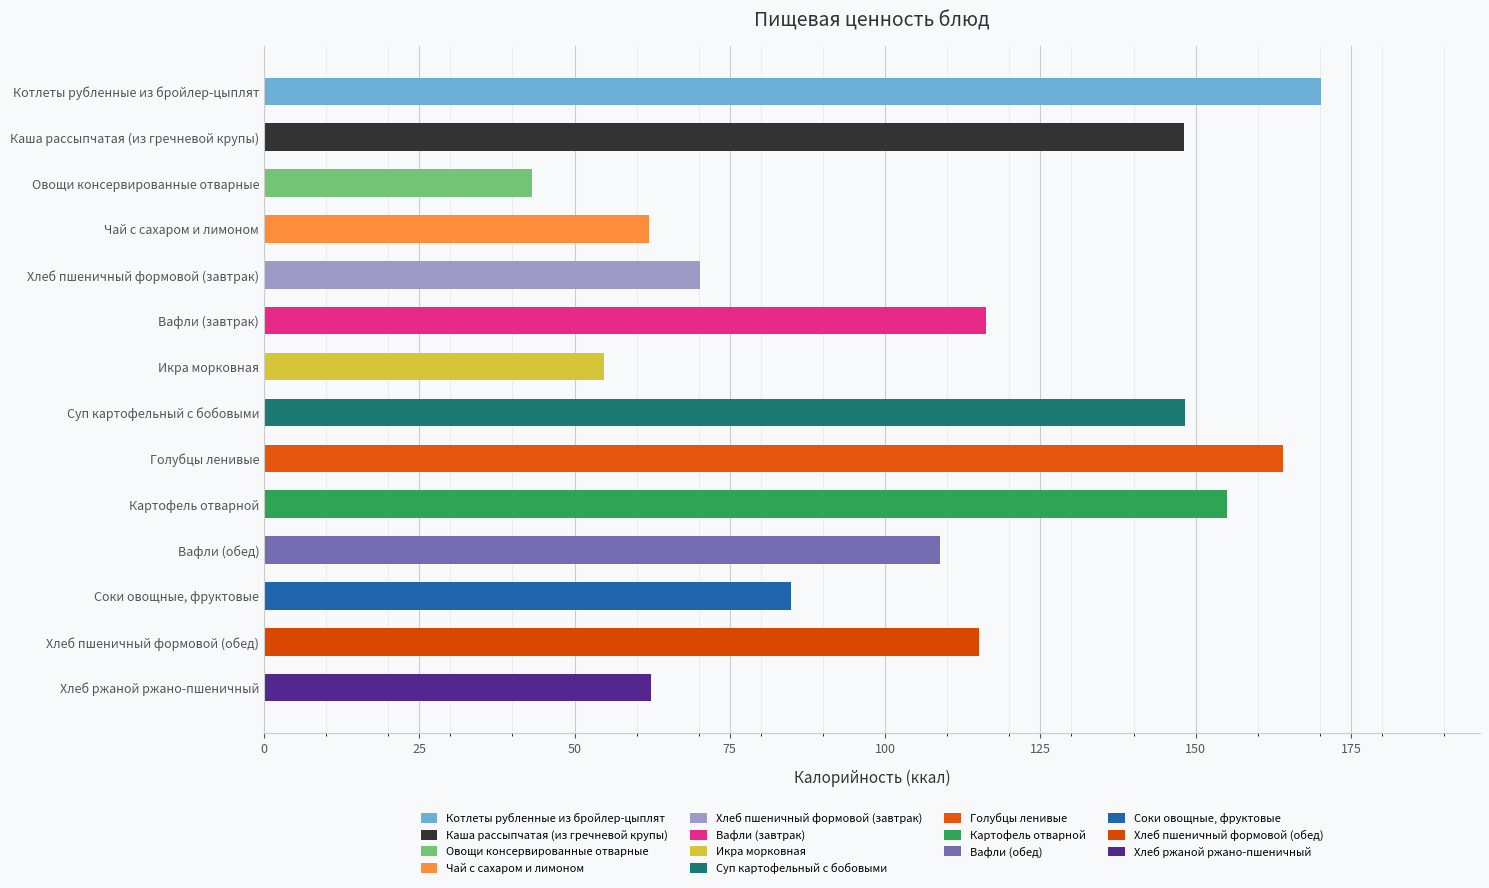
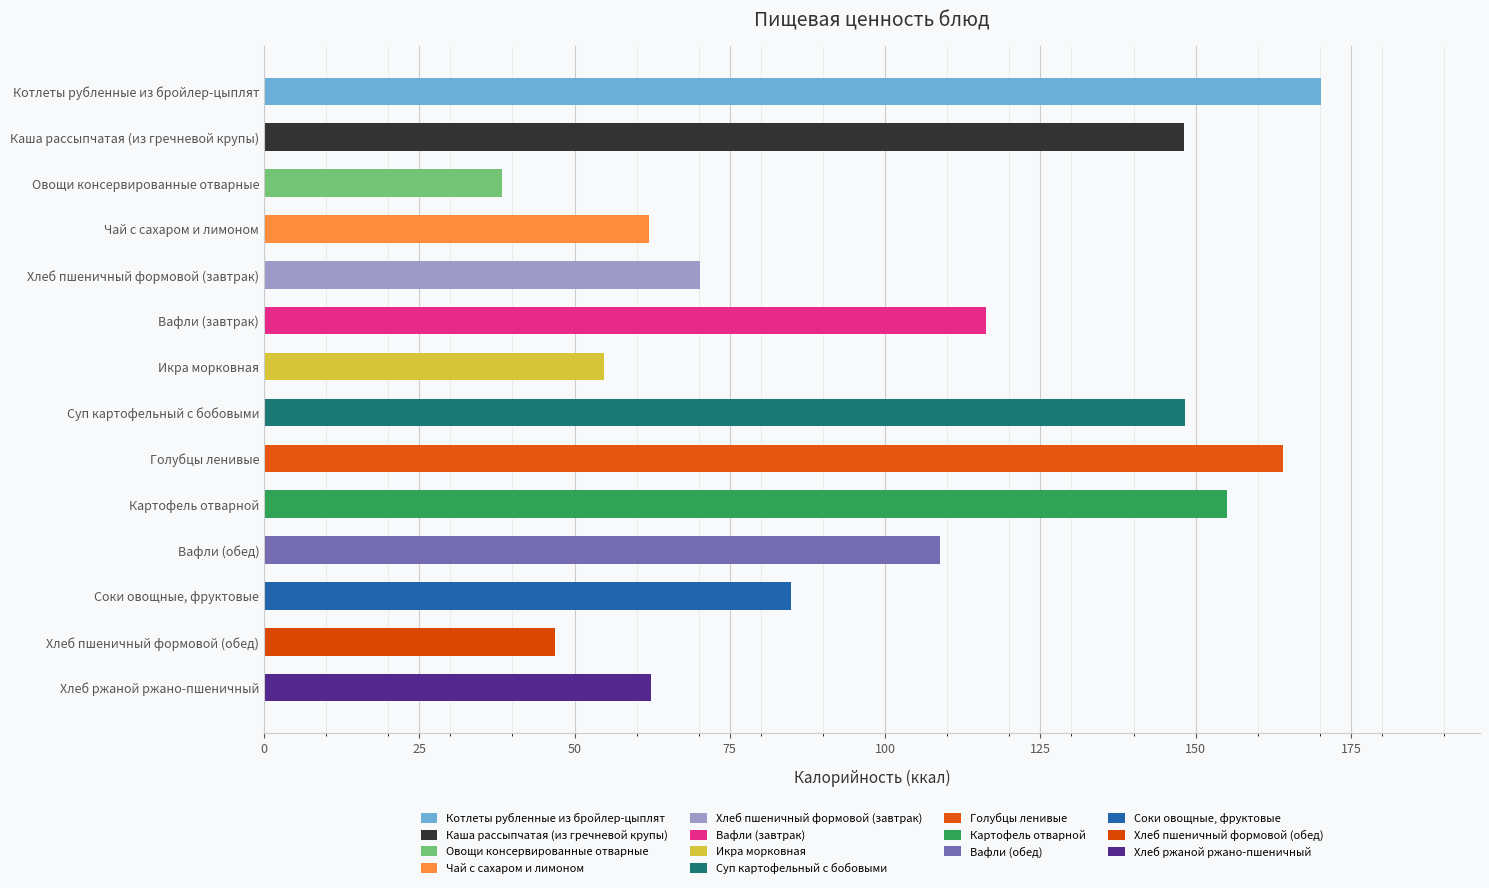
  {
    "Котлеты рубленные из бройлер-цыплят": 170,
    "Каша рассыпчатая (из гречневой крупы)": 148,
-   "Овощи консервированные отварные": 43,
+   "Овощи консервированные отварные": 38,
    "Чай с сахаром и лимоном": 62,
    "Хлеб пшеничный формовой (завтрак)": 70,
    "Вафли (завтрак)": 116,
    "Икра морковная": 55,
    "Суп картофельный с бобовыми": 148,
    "Голубцы ленивые": 164,
    "Картофель отварной": 155,
    "Вафли (обед)": 109,
    "Соки овощные, фруктовые": 85,
-   "Хлеб пшеничный формовой (обед)": 115,
+   "Хлеб пшеничный формовой (обед)": 47,
    "Хлеб ржаной ржано-пшеничный": 62
  }
